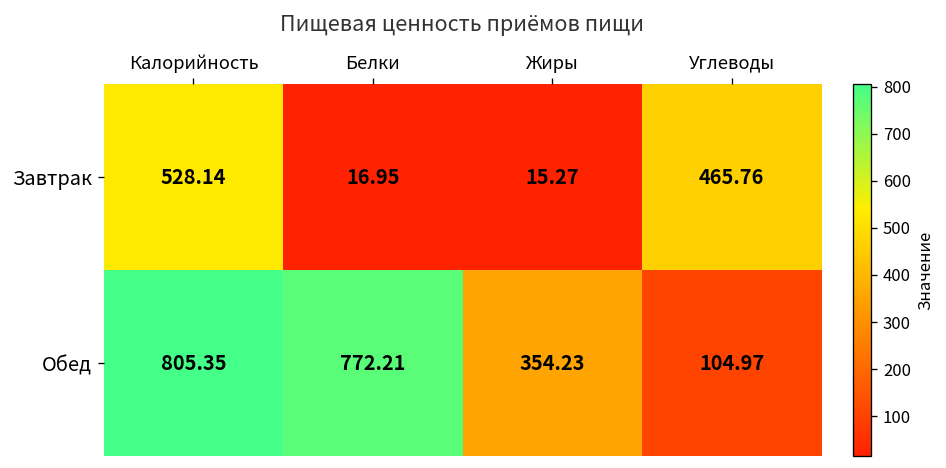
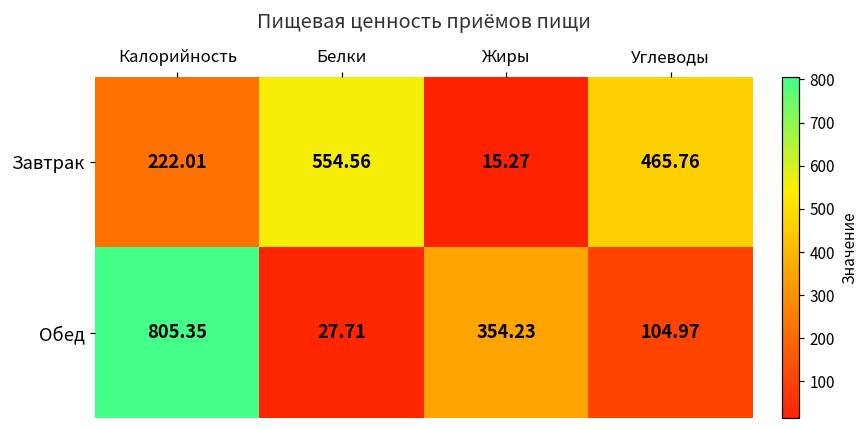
  {
    "Завтрак": {
-     "Калорийность": 528.14,
-     "Белки": 16.95,
+     "Калорийность": 222.01,
+     "Белки": 554.56,
      "Жиры": 15.27,
      "Углеводы": 465.76
    },
    "Обед": {
      "Калорийность": 805.35,
-     "Белки": 772.21,
+     "Белки": 27.71,
      "Жиры": 354.23,
      "Углеводы": 104.97
    }
  }
